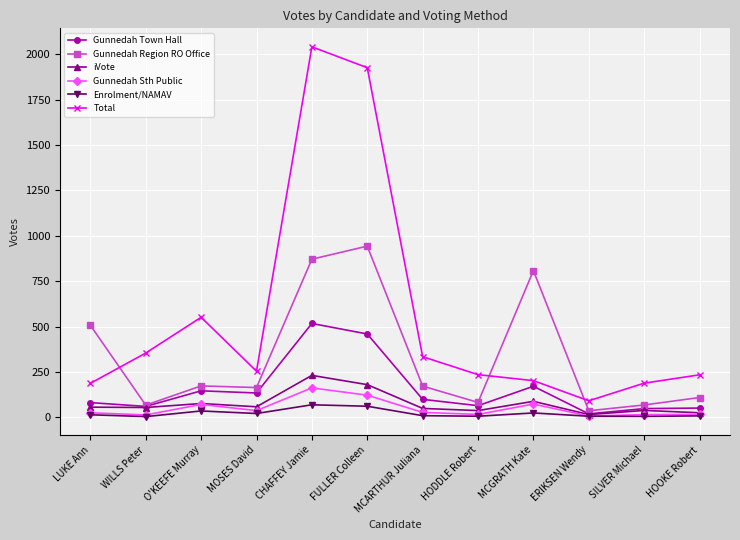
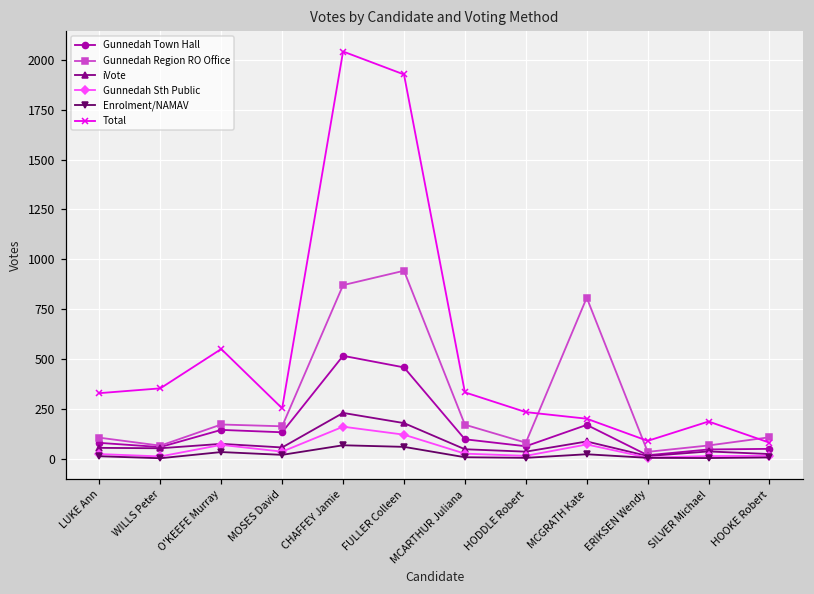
  {
    "Gunnedah Region RO Office": {
-     "LUKE Ann": 510,
+     "LUKE Ann": 110,
      "O'KEEFE Murray": 170,
      "MOSES David": 160,
      "CHAFFEY Jamie": 870,
      "FULLER Colleen": 940,
      "MCARTHUR Juliana": 170,
      "HODDLE Robert": 80,
      "MCGRATH Kate": 810,
      "ERIKSEN Wendy": 40,
      "SILVER Michael": 70,
      "HOOKE Robert": 110
    },
    "Gunnedah Sth Public": {
      "MOSES David": 40,
      "CHAFFEY Jamie": 160,
      "FULLER Colleen": 120,
      "MCARTHUR Juliana": 30,
      "MCGRATH Kate": 70
    },
    "Total": {
-     "LUKE Ann": 190,
+     "LUKE Ann": 330,
      "WILLS Peter": 350,
      "O'KEEFE Murray": 550,
      "MOSES David": 250,
      "CHAFFEY Jamie": 2040,
      "FULLER Colleen": 1930,
      "MCARTHUR Juliana": 330,
      "HODDLE Robert": 240,
      "MCGRATH Kate": 200,
      "ERIKSEN Wendy": 90,
      "SILVER Michael": 190,
-     "HOOKE Robert": 230
+     "HOOKE Robert": 80
    }
  }
